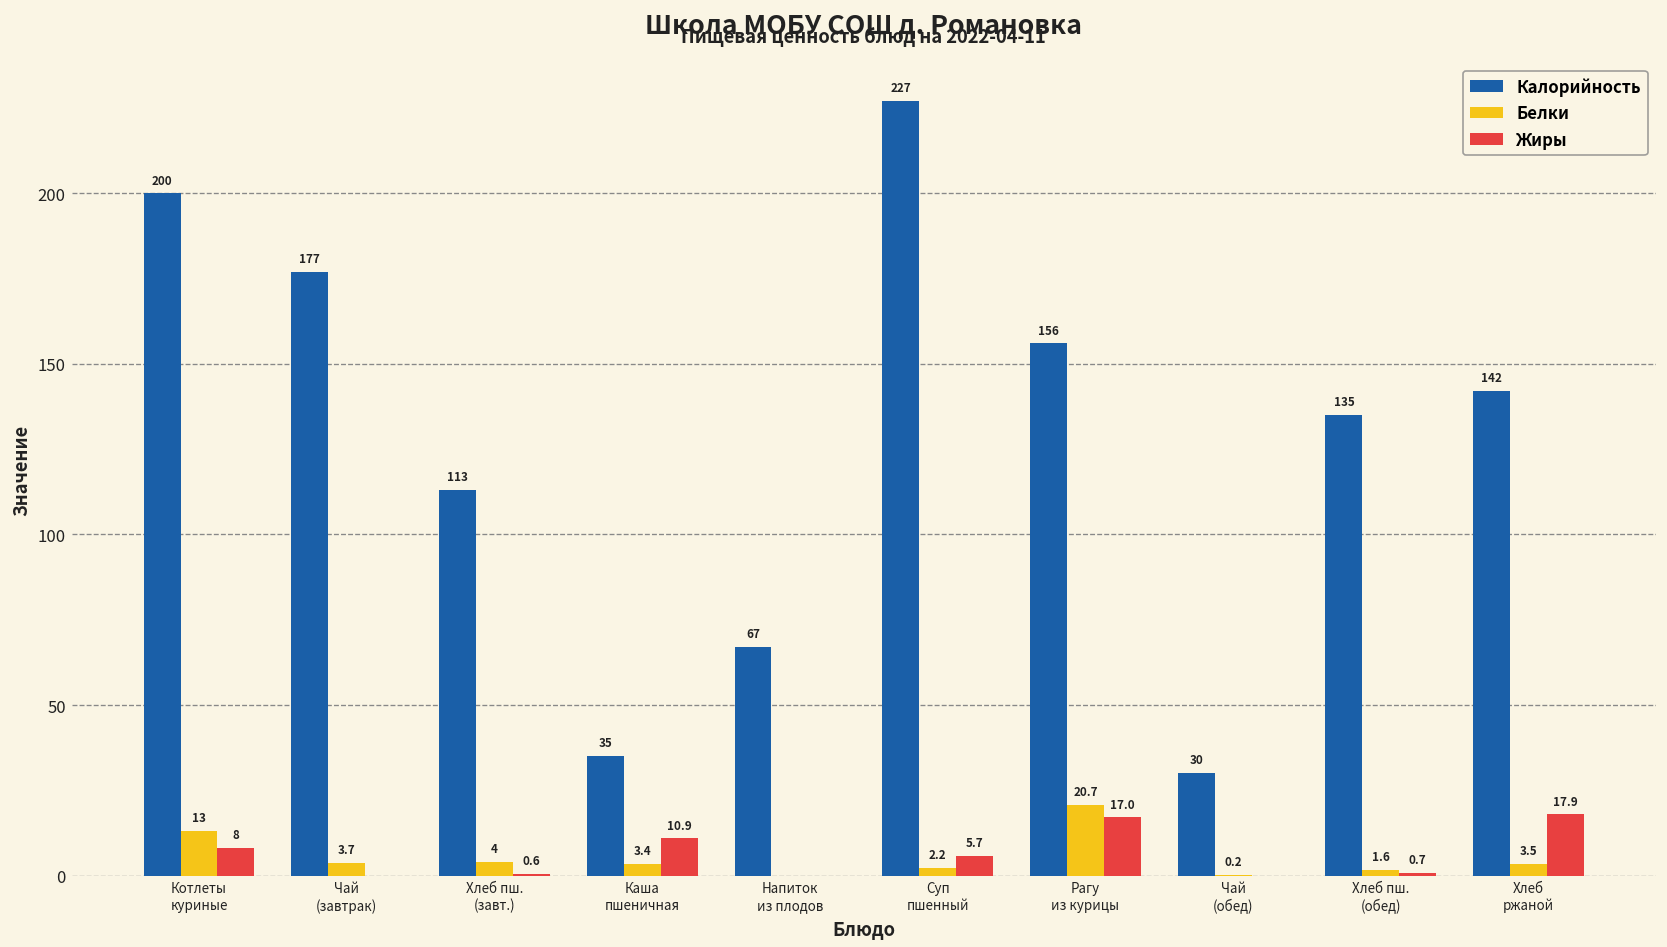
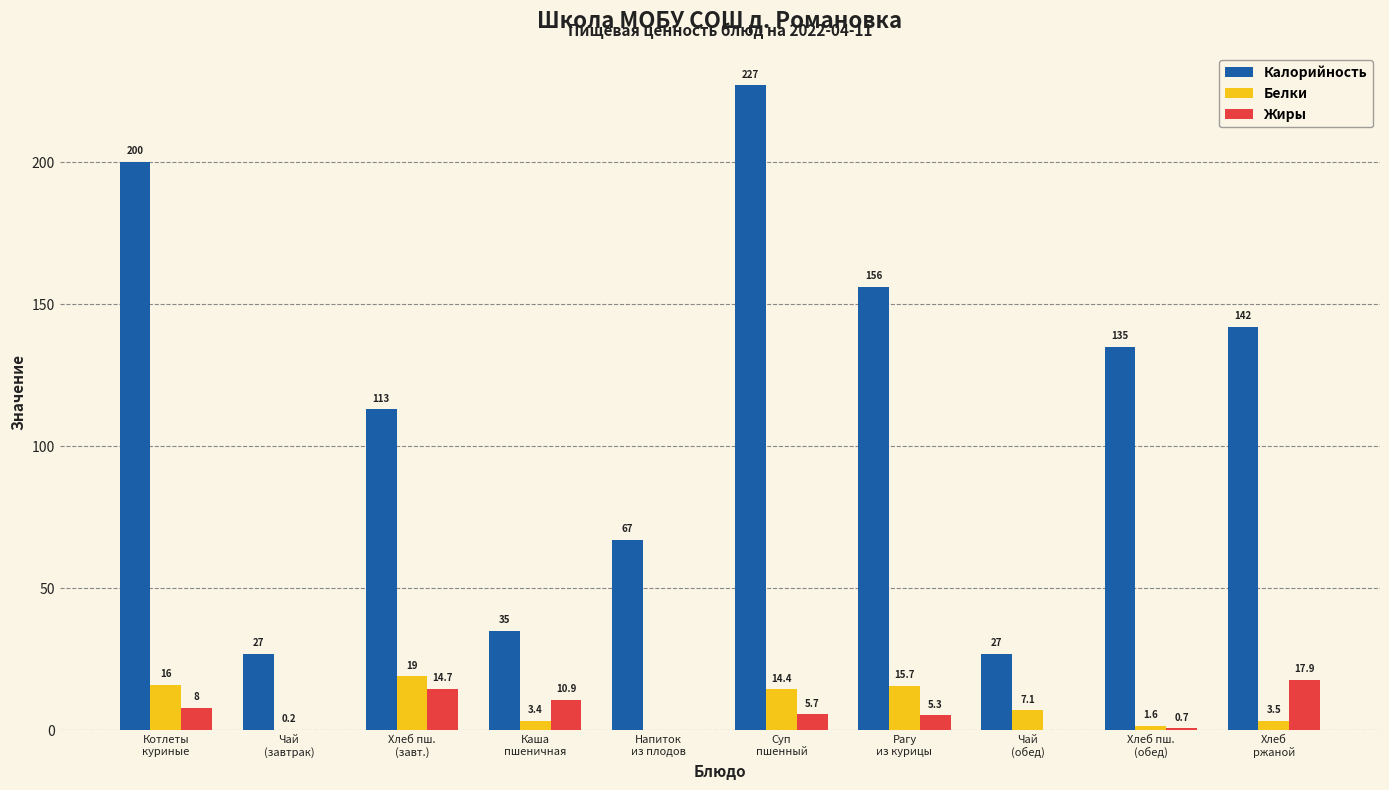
  {
    "Калорийность": {
      "Котлеты куриные": 200,
-     "Чай (завтрак)": 177,
+     "Чай (завтрак)": 27,
      "Хлеб пш. (завт.)": 113,
      "Каша пшеничная": 35,
      "Напиток из плодов": 67,
      "Суп пшенный": 227,
      "Рагу из курицы": 156,
-     "Чай (обед)": 30,
+     "Чай (обед)": 27,
      "Хлеб пш. (обед)": 135,
      "Хлеб ржаной": 142
    },
    "Белки": {
-     "Котлеты куриные": 13,
-     "Чай (завтрак)": 3.7,
-     "Хлеб пш. (завт.)": 4,
+     "Котлеты куриные": 16,
+     "Чай (завтрак)": 0.2,
+     "Хлеб пш. (завт.)": 19,
      "Каша пшеничная": 3.4,
-     "Суп пшенный": 2.2,
-     "Рагу из курицы": 20.7,
-     "Чай (обед)": 0.2,
+     "Суп пшенный": 14.4,
+     "Рагу из курицы": 15.7,
+     "Чай (обед)": 7.1,
      "Хлеб пш. (обед)": 1.6,
      "Хлеб ржаной": 3.5
    },
    "Жиры": {
      "Котлеты куриные": 8,
-     "Хлеб пш. (завт.)": 0.6,
+     "Хлеб пш. (завт.)": 14.7,
      "Каша пшеничная": 10.9,
      "Суп пшенный": 5.7,
-     "Рагу из курицы": 17.0,
+     "Рагу из курицы": 5.3,
      "Хлеб пш. (обед)": 0.7,
      "Хлеб ржаной": 17.9
    }
  }
